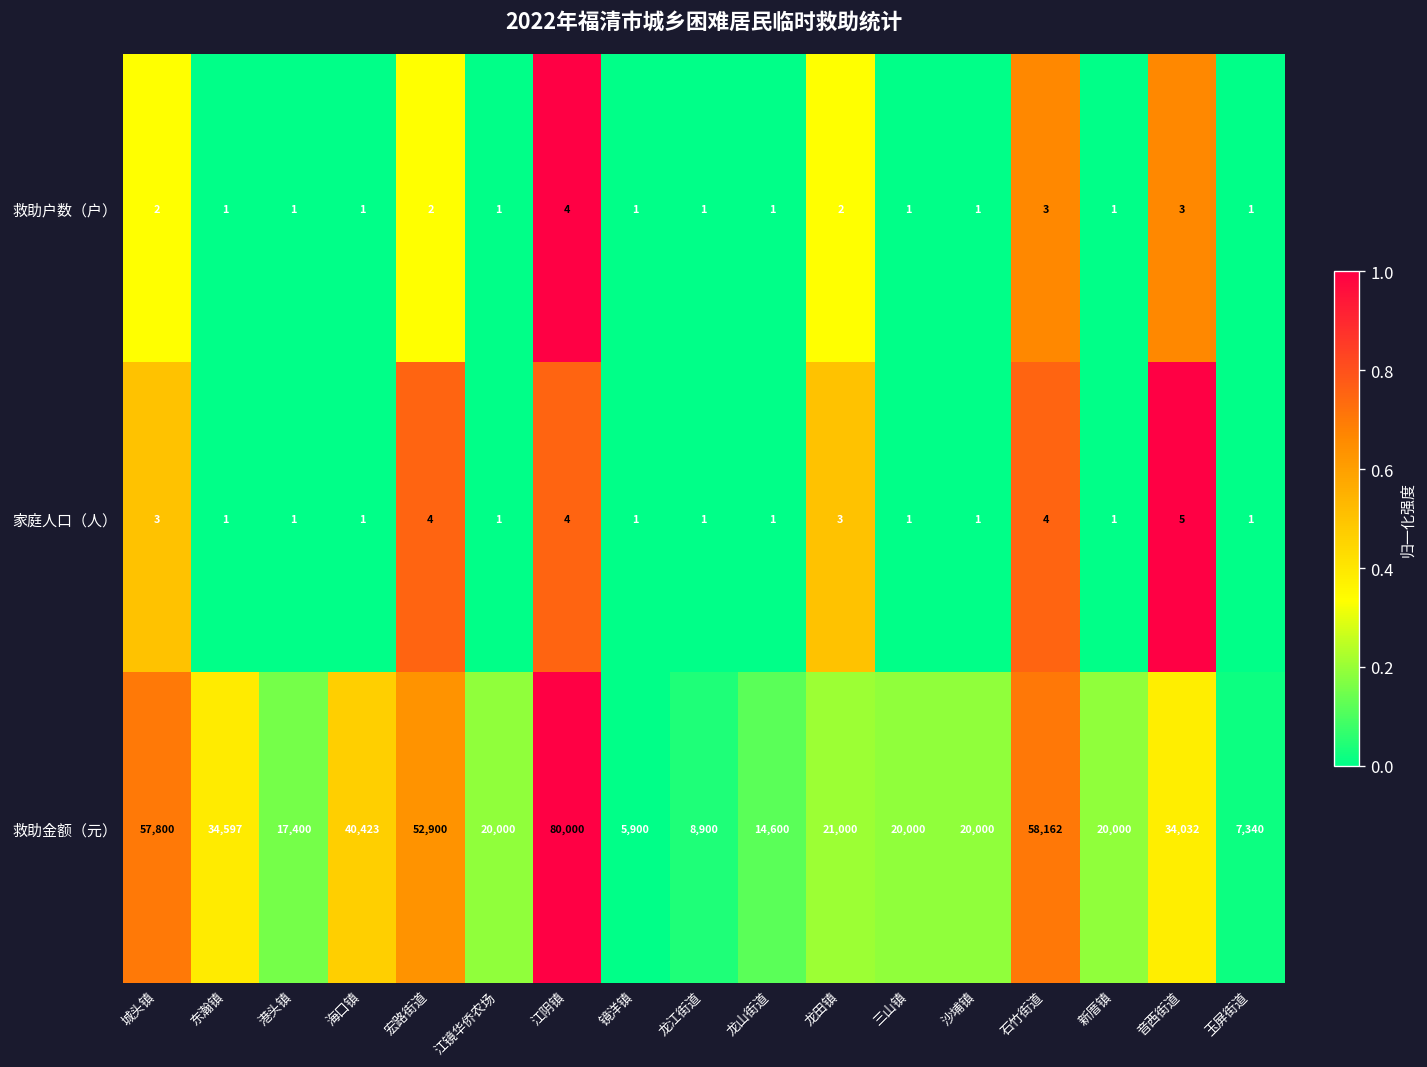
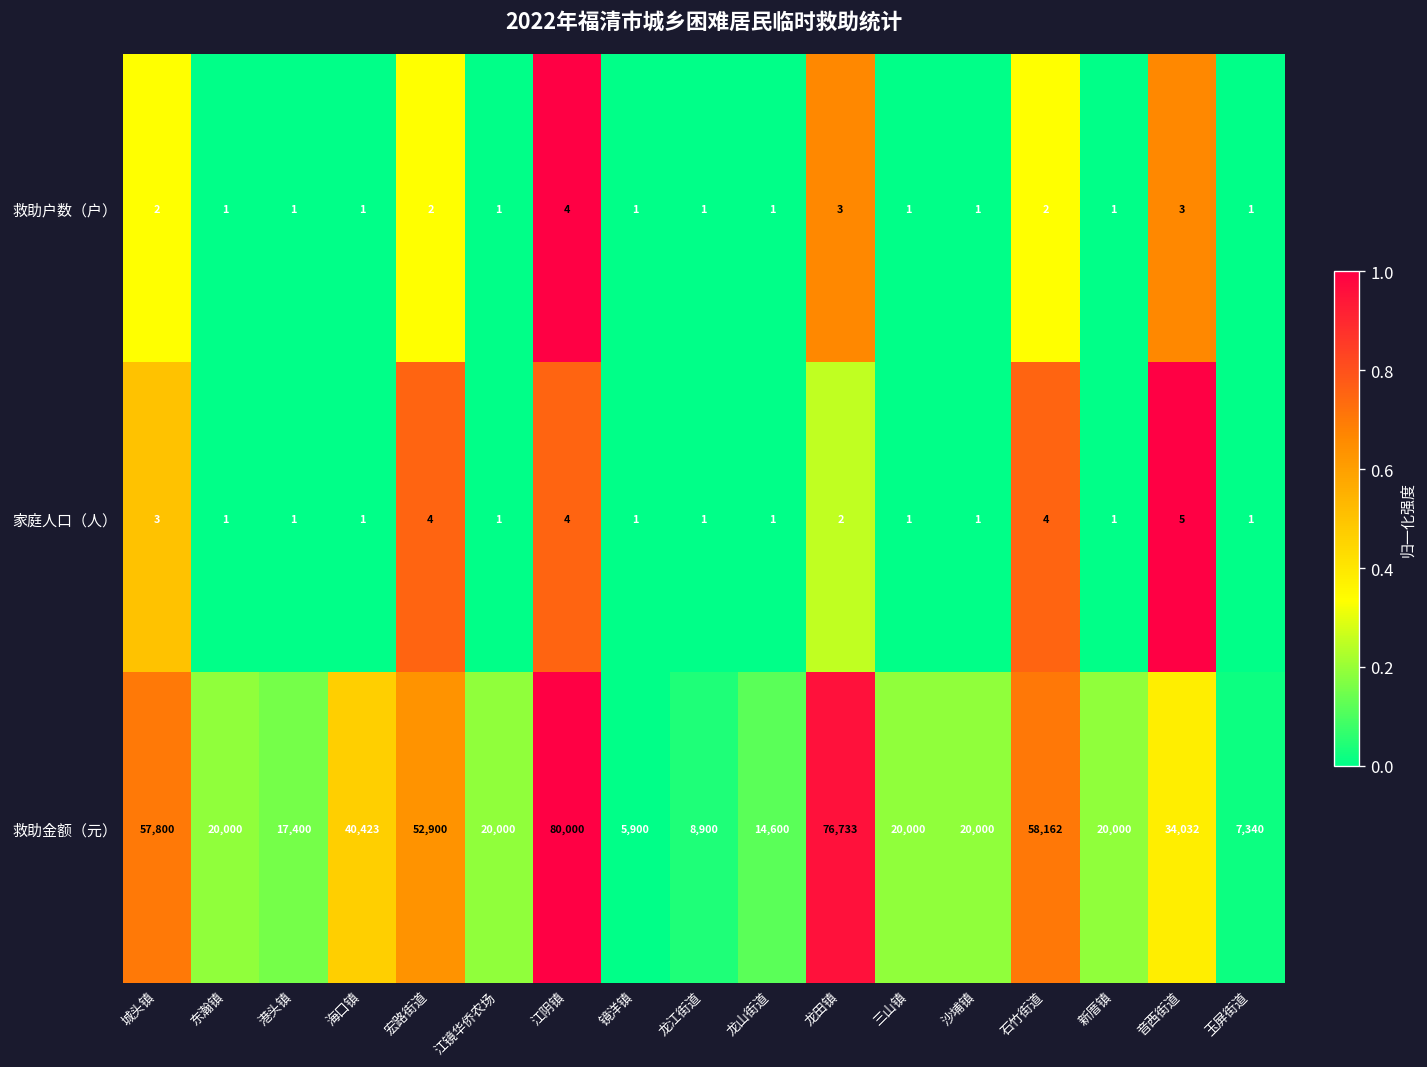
  {
    "救助户数（户）": {
      "城头镇": "2",
      "东瀚镇": "1",
      "港头镇": "1",
      "海口镇": "1",
      "宏路街道": "2",
      "江镜华侨农场": "1",
      "江阴镇": "4",
      "镜洋镇": "1",
      "龙江街道": "1",
      "龙山街道": "1",
-     "龙田镇": "2",
+     "龙田镇": "3",
      "三山镇": "1",
      "沙埔镇": "1",
-     "石竹街道": "3",
+     "石竹街道": "2",
      "新厝镇": "1",
      "音西街道": "3",
      "玉屏街道": "1"
    },
    "家庭人口（人）": {
      "城头镇": "3",
      "东瀚镇": "1",
      "港头镇": "1",
      "海口镇": "1",
      "宏路街道": "4",
      "江镜华侨农场": "1",
      "江阴镇": "4",
      "镜洋镇": "1",
      "龙江街道": "1",
      "龙山街道": "1",
-     "龙田镇": "3",
+     "龙田镇": "2",
      "三山镇": "1",
      "沙埔镇": "1",
      "石竹街道": "4",
      "新厝镇": "1",
      "音西街道": "5",
      "玉屏街道": "1"
    },
    "救助金额（元）": {
      "城头镇": "57,800",
-     "东瀚镇": "34,597",
+     "东瀚镇": "20,000",
      "港头镇": "17,400",
      "海口镇": "40,423",
      "宏路街道": "52,900",
      "江镜华侨农场": "20,000",
      "江阴镇": "80,000",
      "镜洋镇": "5,900",
      "龙江街道": "8,900",
      "龙山街道": "14,600",
-     "龙田镇": "21,000",
+     "龙田镇": "76,733",
      "三山镇": "20,000",
      "沙埔镇": "20,000",
      "石竹街道": "58,162",
      "新厝镇": "20,000",
      "音西街道": "34,032",
      "玉屏街道": "7,340"
    }
  }
